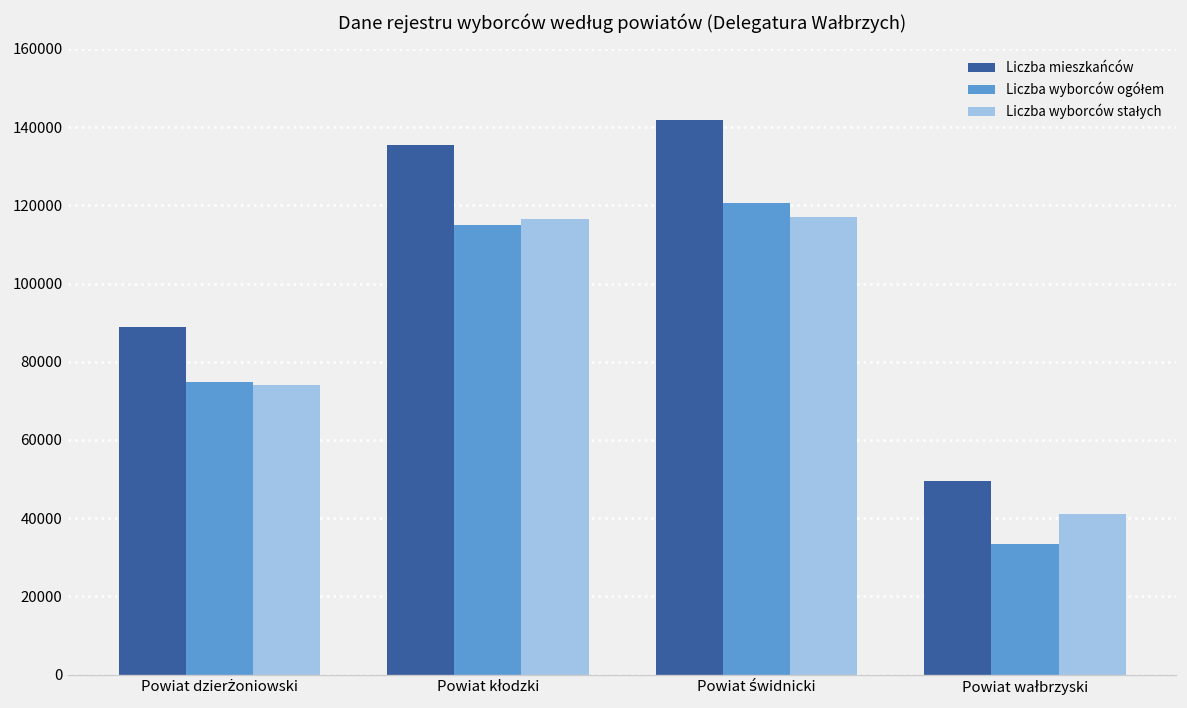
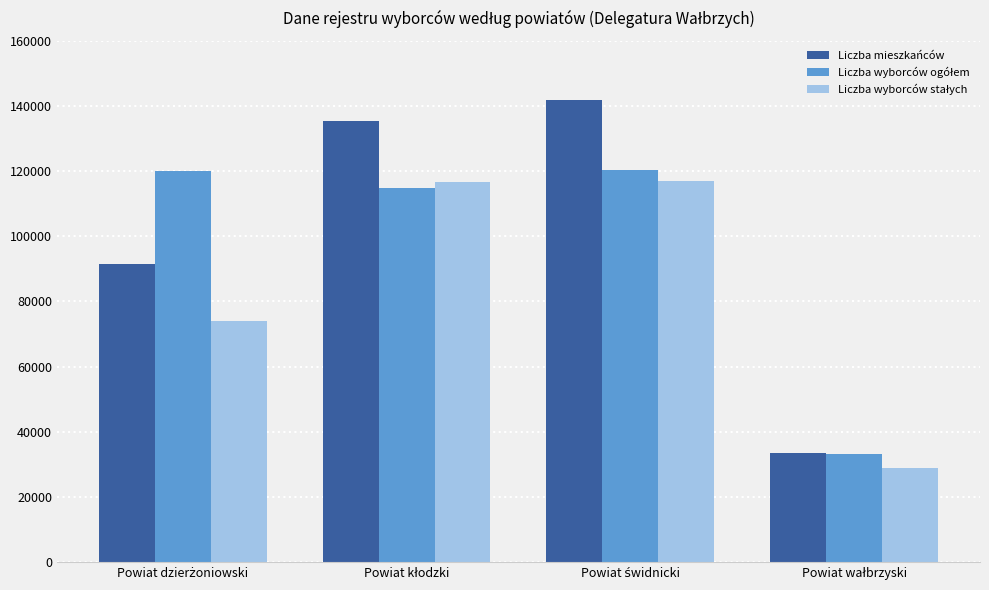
  {
    "Liczba mieszkańców": {
-     "Powiat dzierżoniowski": 89000,
+     "Powiat dzierżoniowski": 91000,
      "Powiat kłodzki": 135000,
      "Powiat świdnicki": 142000,
-     "Powiat wałbrzyski": 50000
+     "Powiat wałbrzyski": 33000
    },
    "Liczba wyborców ogółem": {
-     "Powiat dzierżoniowski": 75000,
+     "Powiat dzierżoniowski": 120000,
      "Powiat kłodzki": 115000,
      "Powiat świdnicki": 120000,
      "Powiat wałbrzyski": 33000
    },
    "Liczba wyborców stałych": {
      "Powiat dzierżoniowski": 74000,
      "Powiat kłodzki": 117000,
      "Powiat świdnicki": 117000,
-     "Powiat wałbrzyski": 41000
+     "Powiat wałbrzyski": 29000
    }
  }
